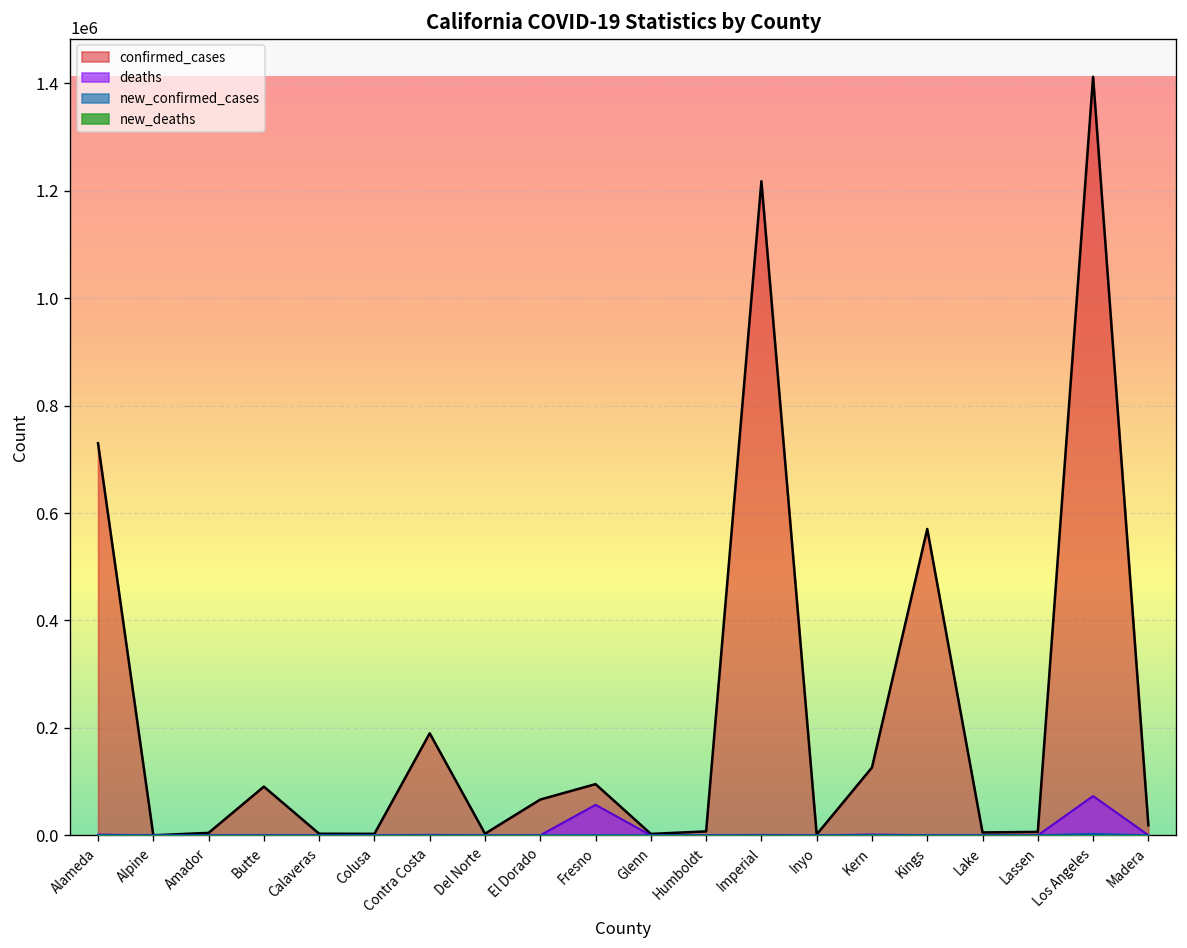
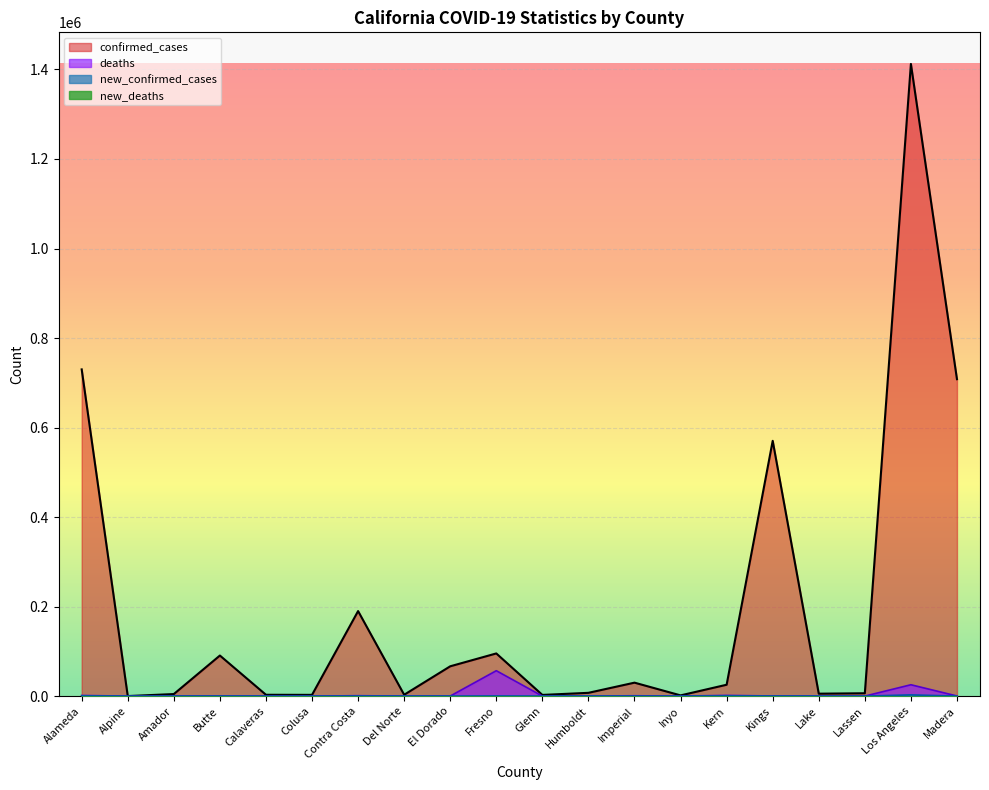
  {
    "confirmed_cases": {
      "Alameda": 730000,
      "Butte": 90000,
      "Contra Costa": 190000,
      "El Dorado": 70000,
      "Fresno": 100000,
      "Humboldt": 10000,
-     "Imperial": 1220000,
-     "Kern": 130000,
+     "Imperial": 30000,
+     "Kern": 30000,
      "Kings": 570000,
      "Lassen": 10000,
      "Los Angeles": 1410000,
-     "Madera": 20000
+     "Madera": 710000
    },
    "deaths": {
      "Fresno": 60000,
-     "Los Angeles": 70000
+     "Los Angeles": 30000
    }
  }
